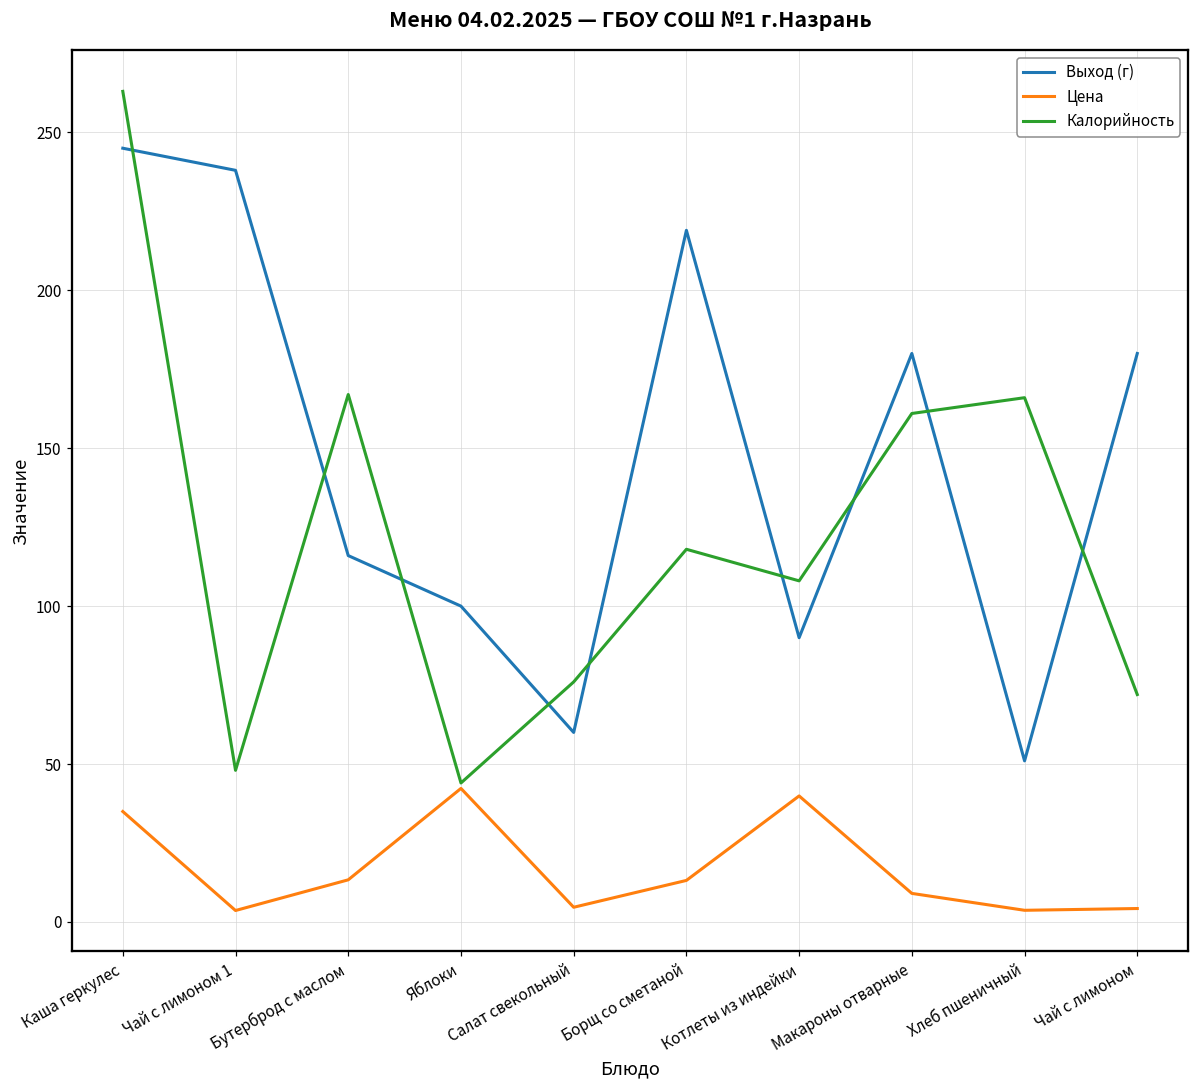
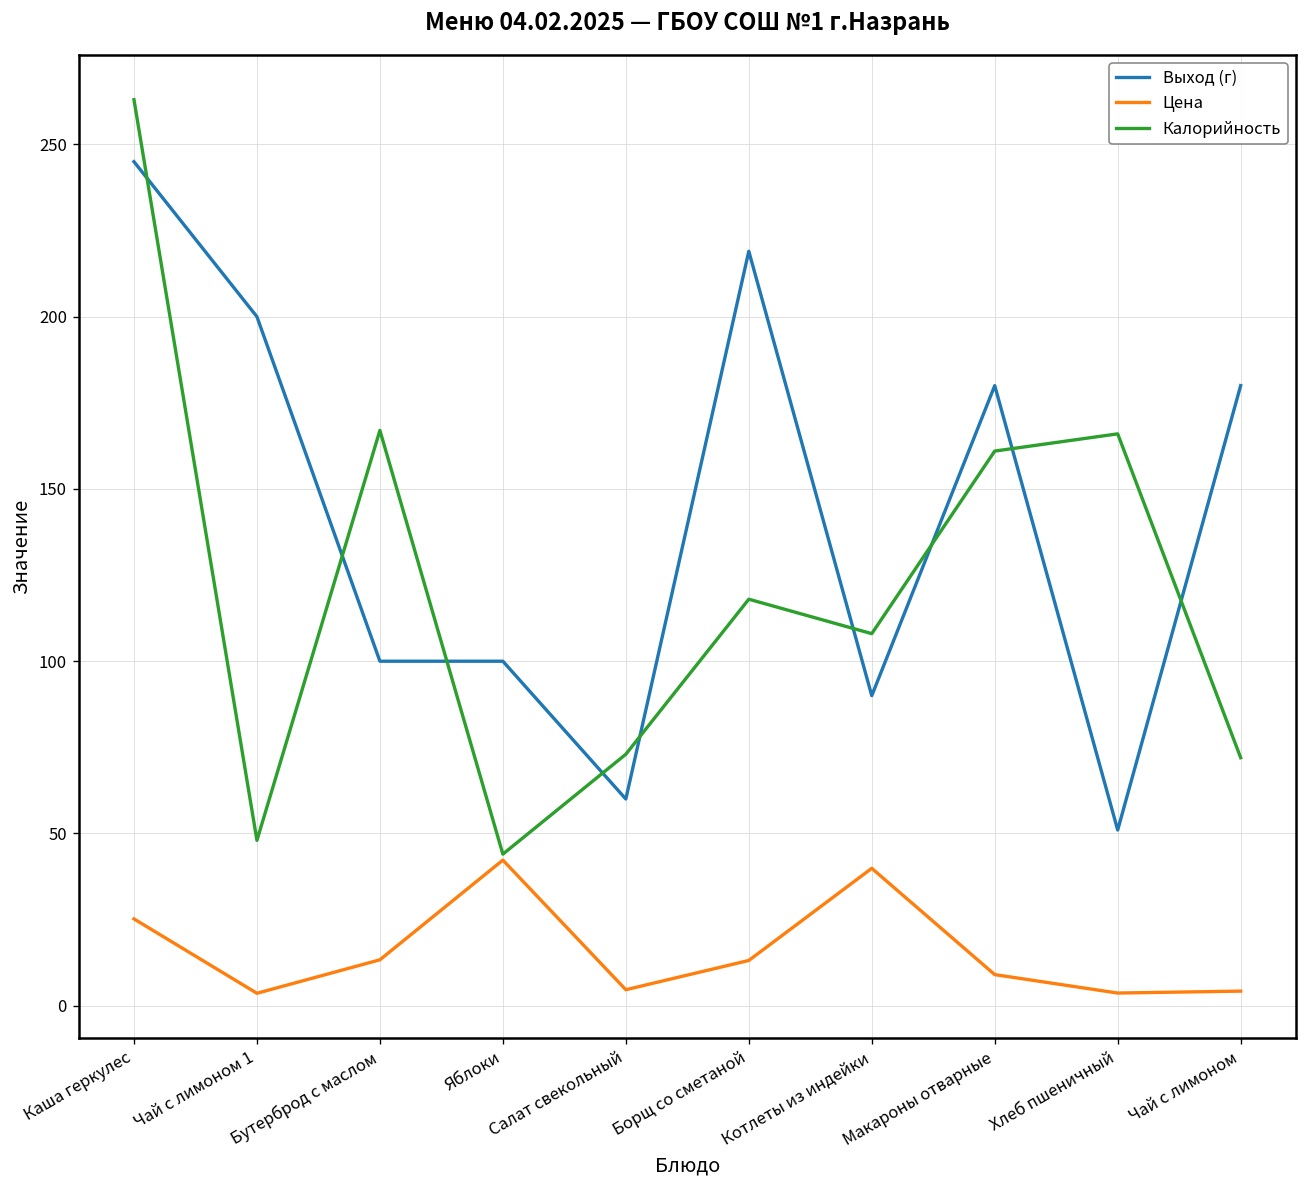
  {
    "Выход (г)": {
      "Каша геркулес": 245,
-     "Чай с лимоном 1": 238,
-     "Бутерброд с маслом": 116,
+     "Чай с лимоном 1": 200,
+     "Бутерброд с маслом": 100,
      "Яблоки": 100,
      "Салат свекольный": 60,
      "Борщ со сметаной": 219,
      "Котлеты из индейки": 90,
      "Макароны отварные": 180,
      "Хлеб пшеничный": 51,
      "Чай с лимоном": 180
    },
    "Цена": {
-     "Каша геркулес": 35,
+     "Каша геркулес": 25,
      "Чай с лимоном 1": 4,
      "Бутерброд с маслом": 13,
      "Яблоки": 42,
      "Салат свекольный": 5,
      "Борщ со сметаной": 13,
      "Котлеты из индейки": 40,
      "Макароны отварные": 9,
      "Хлеб пшеничный": 4,
      "Чай с лимоном": 4
    },
    "Калорийность": {
      "Каша геркулес": 263,
      "Чай с лимоном 1": 48,
      "Бутерброд с маслом": 167,
      "Яблоки": 44,
-     "Салат свекольный": 76,
+     "Салат свекольный": 73,
      "Борщ со сметаной": 118,
      "Котлеты из индейки": 108,
      "Макароны отварные": 161,
      "Хлеб пшеничный": 166,
      "Чай с лимоном": 72
    }
  }
